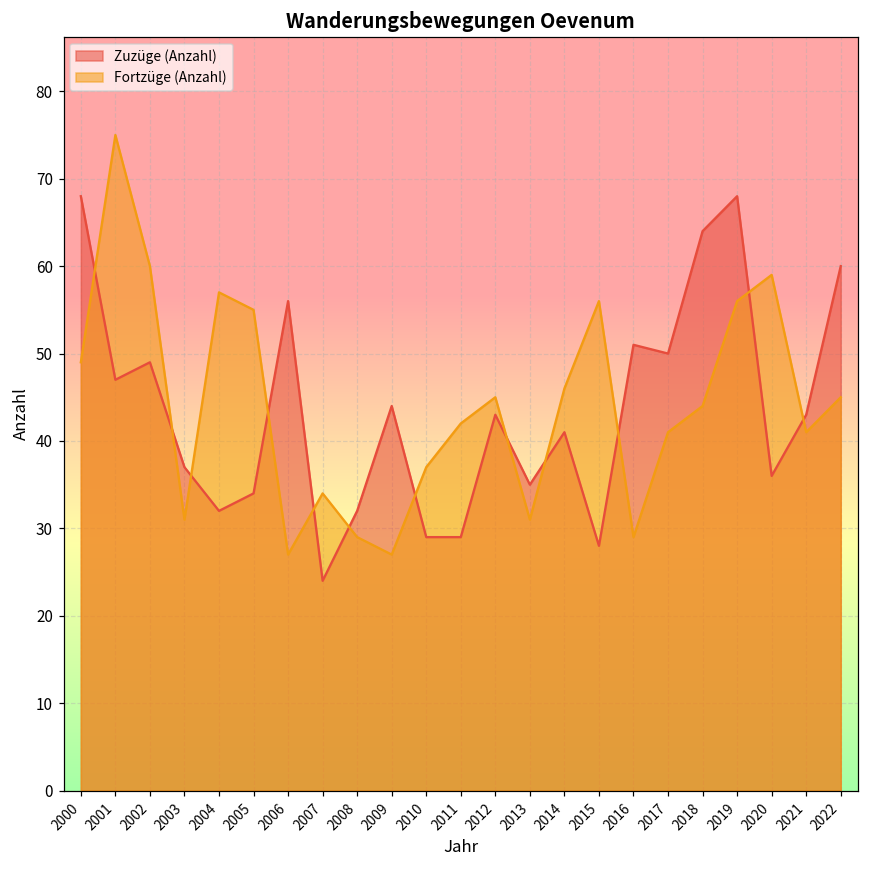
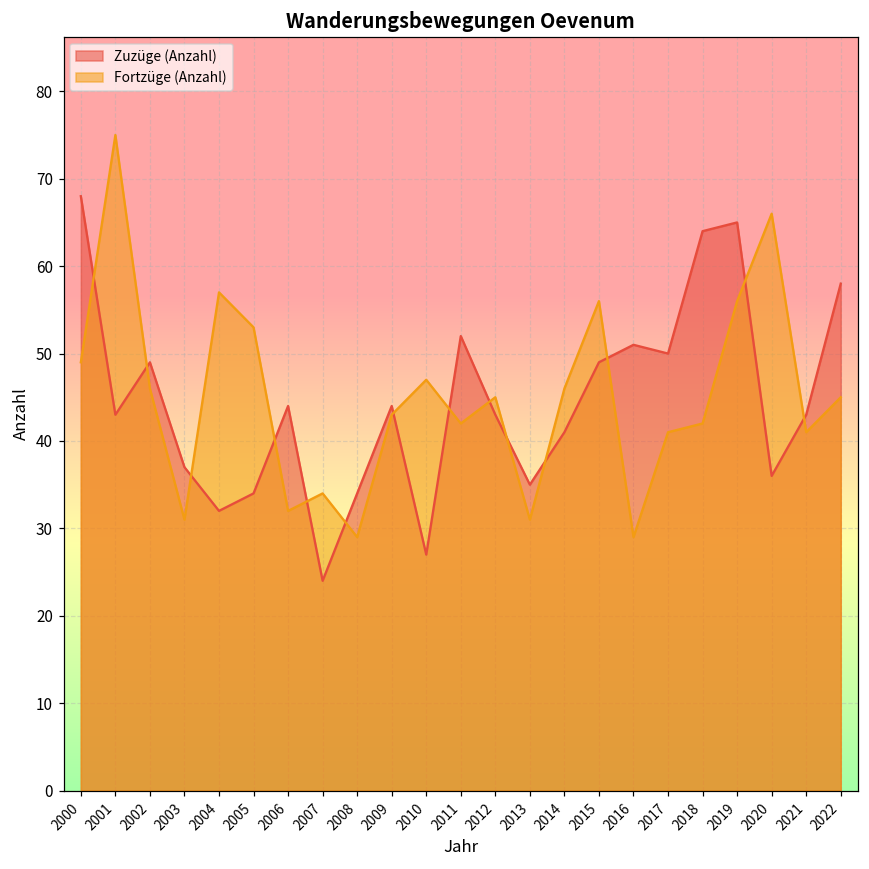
  {
    "Zuzüge (Anzahl)": {
      "2000": 68,
-     "2001": 47,
+     "2001": 43,
      "2002": 49,
      "2003": 37,
      "2004": 32,
      "2005": 34,
-     "2006": 56,
+     "2006": 44,
      "2007": 24,
-     "2008": 32,
+     "2008": 34,
      "2009": 44,
-     "2010": 29,
-     "2011": 29,
+     "2010": 27,
+     "2011": 52,
      "2012": 43,
      "2013": 35,
      "2014": 41,
-     "2015": 28,
+     "2015": 49,
      "2016": 51,
      "2017": 50,
      "2018": 64,
-     "2019": 68,
+     "2019": 65,
      "2020": 36,
      "2021": 43,
-     "2022": 60
+     "2022": 58
    },
    "Fortzüge (Anzahl)": {
      "2000": 49,
      "2001": 75,
-     "2002": 60,
+     "2002": 46,
      "2003": 31,
      "2004": 57,
-     "2005": 55,
-     "2006": 27,
+     "2005": 53,
+     "2006": 32,
      "2007": 34,
      "2008": 29,
-     "2009": 27,
-     "2010": 37,
+     "2009": 43,
+     "2010": 47,
      "2011": 42,
      "2012": 45,
      "2013": 31,
      "2014": 46,
      "2015": 56,
      "2016": 29,
      "2017": 41,
-     "2018": 44,
+     "2018": 42,
      "2019": 56,
-     "2020": 59,
+     "2020": 66,
      "2021": 41,
      "2022": 45
    }
  }
